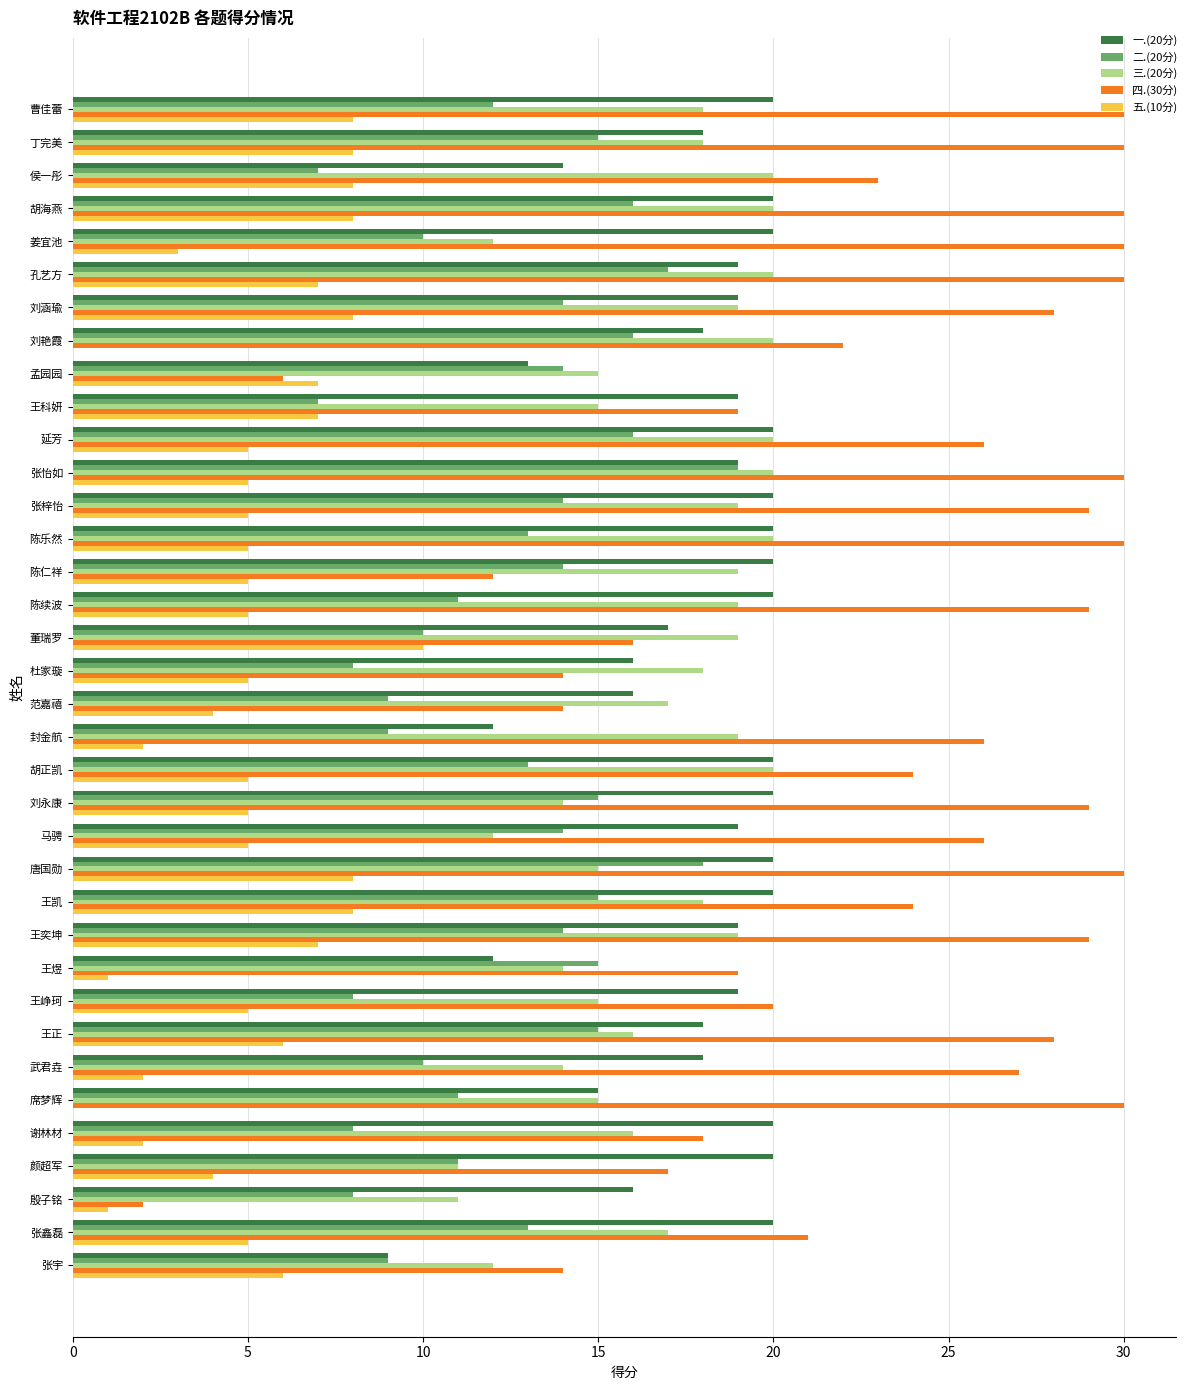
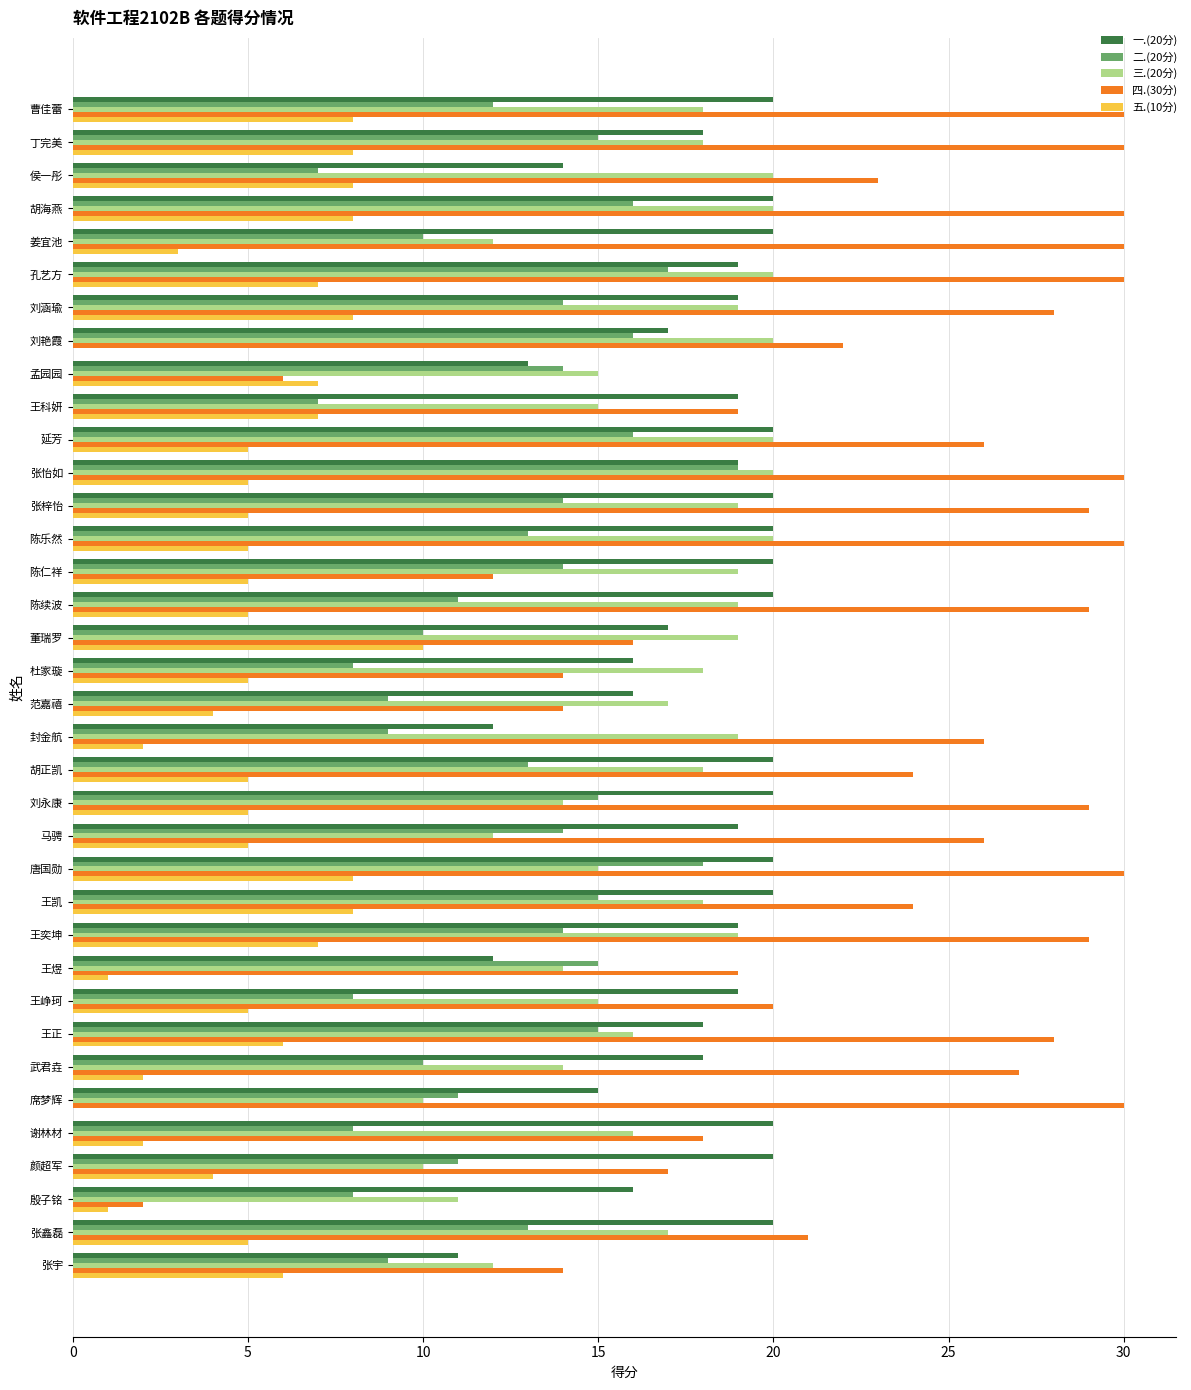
  {
    "一.(20分)": {
      "曹佳蕾": 20,
      "丁完美": 18,
      "侯一彤": 14,
      "胡海燕": 20,
      "姜宜池": 20,
      "孔艺方": 19,
      "刘涵瑜": 19,
-     "刘艳霞": 18,
+     "刘艳霞": 17,
      "孟园园": 13,
      "王科妍": 19,
      "延芳": 20,
      "张怡如": 19,
      "张梓怡": 20,
      "陈乐然": 20,
      "陈仁祥": 20,
      "陈续波": 20,
      "董瑞罗": 17,
      "杜家璇": 16,
      "范嘉禧": 16,
      "封金航": 12,
      "胡正凯": 20,
      "刘永康": 20,
      "马骋": 19,
      "唐国勋": 20,
      "王凯": 20,
      "王奕坤": 19,
      "王煜": 12,
      "王峥珂": 19,
      "王正": 18,
      "武君垚": 18,
      "席梦辉": 15,
      "谢林材": 20,
      "颜超军": 20,
      "殷子铭": 16,
      "张鑫磊": 20,
-     "张宇": 9
+     "张宇": 11
    },
    "二.(20分)": {
      "曹佳蕾": 12,
      "丁完美": 15,
      "侯一彤": 7,
      "胡海燕": 16,
      "姜宜池": 10,
      "孔艺方": 17,
      "刘涵瑜": 14,
      "刘艳霞": 16,
      "孟园园": 14,
      "王科妍": 7,
      "延芳": 16,
      "张怡如": 19,
      "张梓怡": 14,
      "陈乐然": 13,
      "陈仁祥": 14,
      "陈续波": 11,
      "董瑞罗": 10,
      "杜家璇": 8,
      "范嘉禧": 9,
      "封金航": 9,
      "胡正凯": 13,
      "刘永康": 15,
      "马骋": 14,
      "唐国勋": 18,
      "王凯": 15,
      "王奕坤": 14,
      "王煜": 15,
      "王峥珂": 8,
      "王正": 15,
      "武君垚": 10,
      "席梦辉": 11,
      "谢林材": 8,
      "颜超军": 11,
      "殷子铭": 8,
      "张鑫磊": 13,
      "张宇": 9
    },
    "三.(20分)": {
      "曹佳蕾": 18,
      "丁完美": 18,
      "侯一彤": 20,
      "胡海燕": 20,
      "姜宜池": 12,
      "孔艺方": 20,
      "刘涵瑜": 19,
      "刘艳霞": 20,
      "孟园园": 15,
      "王科妍": 15,
      "延芳": 20,
      "张怡如": 20,
      "张梓怡": 19,
      "陈乐然": 20,
      "陈仁祥": 19,
      "陈续波": 19,
      "董瑞罗": 19,
      "杜家璇": 18,
      "范嘉禧": 17,
      "封金航": 19,
-     "胡正凯": 20,
+     "胡正凯": 18,
      "刘永康": 14,
      "马骋": 12,
      "唐国勋": 15,
      "王凯": 18,
      "王奕坤": 19,
      "王煜": 14,
      "王峥珂": 15,
      "王正": 16,
      "武君垚": 14,
-     "席梦辉": 15,
+     "席梦辉": 10,
      "谢林材": 16,
-     "颜超军": 11,
+     "颜超军": 10,
      "殷子铭": 11,
      "张鑫磊": 17,
      "张宇": 12
    },
    "四.(30分)": {
      "曹佳蕾": 30,
      "丁完美": 30,
      "侯一彤": 23,
      "胡海燕": 30,
      "姜宜池": 30,
      "孔艺方": 30,
      "刘涵瑜": 28,
      "刘艳霞": 22,
      "孟园园": 6,
      "王科妍": 19,
      "延芳": 26,
      "张怡如": 30,
      "张梓怡": 29,
      "陈乐然": 30,
      "陈仁祥": 12,
      "陈续波": 29,
      "董瑞罗": 16,
      "杜家璇": 14,
      "范嘉禧": 14,
      "封金航": 26,
      "胡正凯": 24,
      "刘永康": 29,
      "马骋": 26,
      "唐国勋": 30,
      "王凯": 24,
      "王奕坤": 29,
      "王煜": 19,
      "王峥珂": 20,
      "王正": 28,
      "武君垚": 27,
      "席梦辉": 30,
      "谢林材": 18,
      "颜超军": 17,
      "殷子铭": 2,
      "张鑫磊": 21,
      "张宇": 14
    },
    "五.(10分)": {
      "曹佳蕾": 8,
      "丁完美": 8,
      "侯一彤": 8,
      "胡海燕": 8,
      "姜宜池": 3,
      "孔艺方": 7,
      "刘涵瑜": 8,
      "刘艳霞": 0,
      "孟园园": 7,
      "王科妍": 7,
      "延芳": 5,
      "张怡如": 5,
      "张梓怡": 5,
      "陈乐然": 5,
      "陈仁祥": 5,
      "陈续波": 5,
      "董瑞罗": 10,
      "杜家璇": 5,
      "范嘉禧": 4,
      "封金航": 2,
      "胡正凯": 5,
      "刘永康": 5,
      "马骋": 5,
      "唐国勋": 8,
      "王凯": 8,
      "王奕坤": 7,
      "王煜": 1,
      "王峥珂": 5,
      "王正": 6,
      "武君垚": 2,
      "席梦辉": 0,
      "谢林材": 2,
      "颜超军": 4,
      "殷子铭": 1,
      "张鑫磊": 5,
      "张宇": 6
    }
  }
